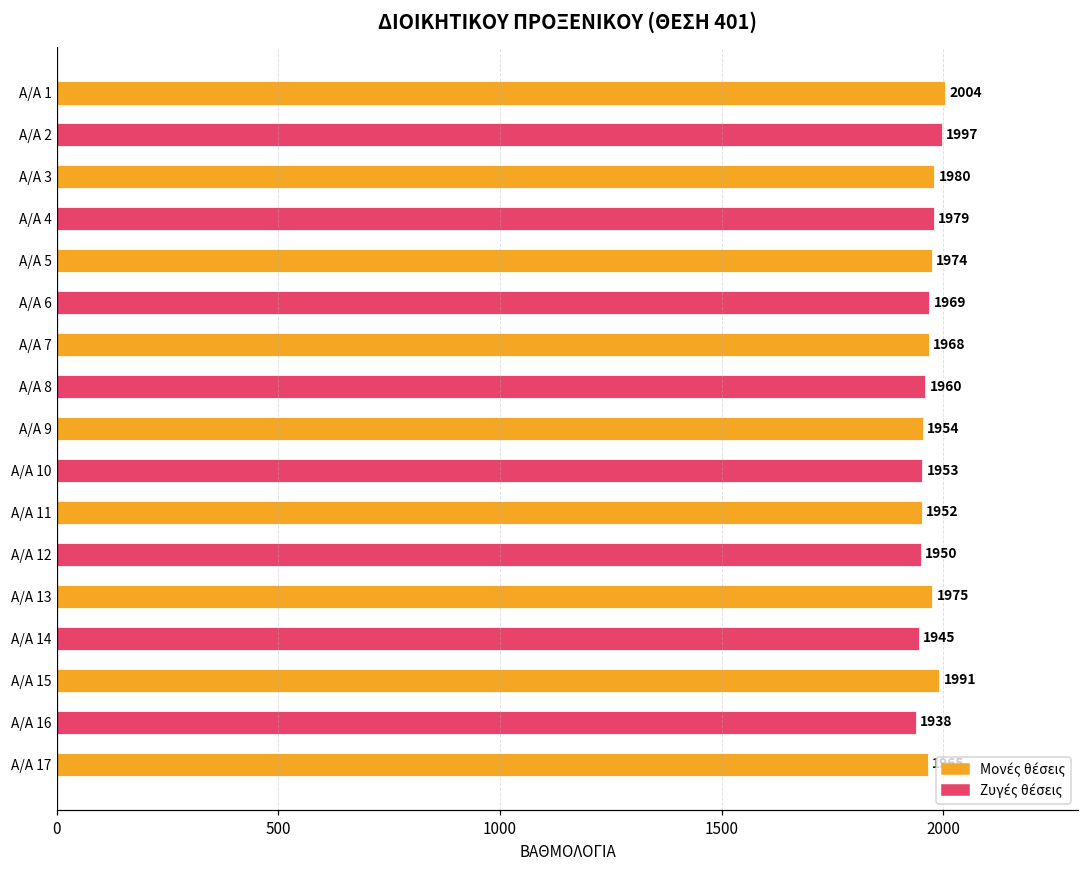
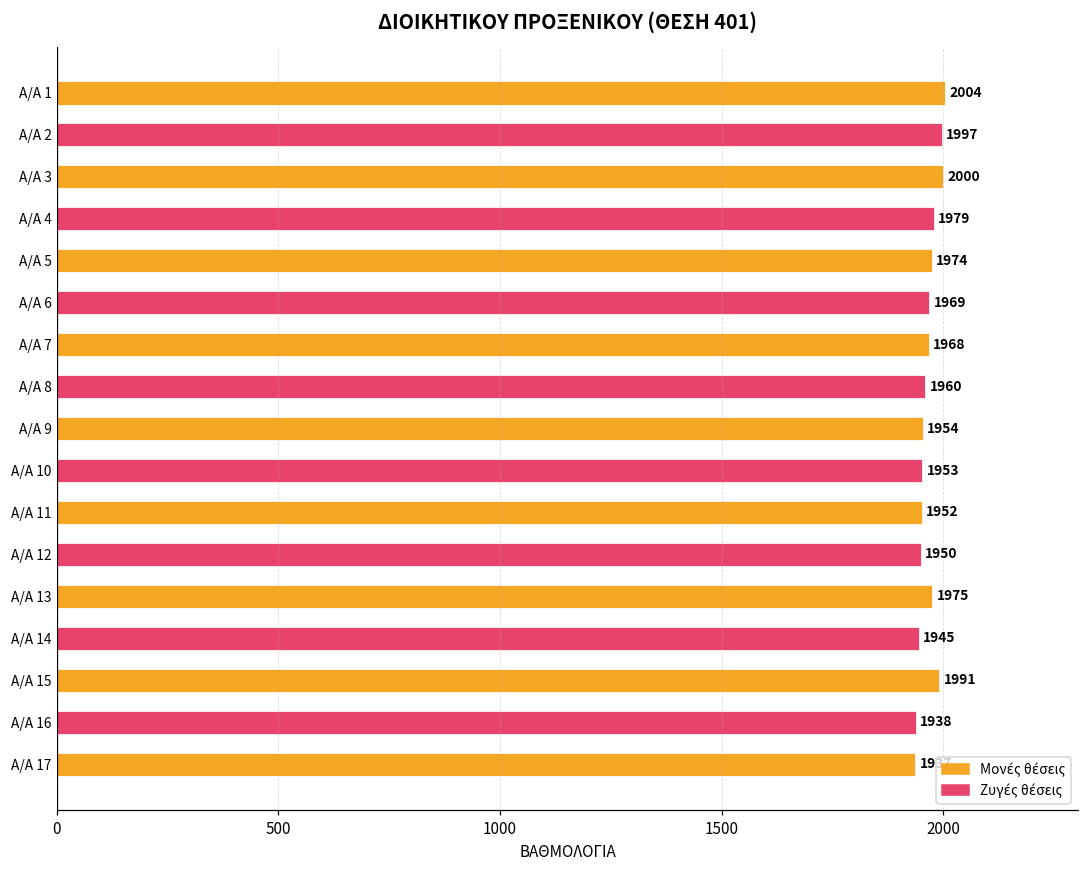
  {
    "Α/Α 1": 2004,
    "Α/Α 2": 1997,
-   "Α/Α 3": 1980,
+   "Α/Α 3": 2000,
    "Α/Α 4": 1979,
    "Α/Α 5": 1974,
    "Α/Α 6": 1969,
    "Α/Α 7": 1968,
    "Α/Α 8": 1960,
    "Α/Α 9": 1954,
    "Α/Α 10": 1953,
    "Α/Α 11": 1952,
    "Α/Α 12": 1950,
    "Α/Α 13": 1975,
    "Α/Α 14": 1945,
    "Α/Α 15": 1991,
    "Α/Α 16": 1938,
-   "Α/Α 17": 1970
+   "Α/Α 17": 1940
  }
